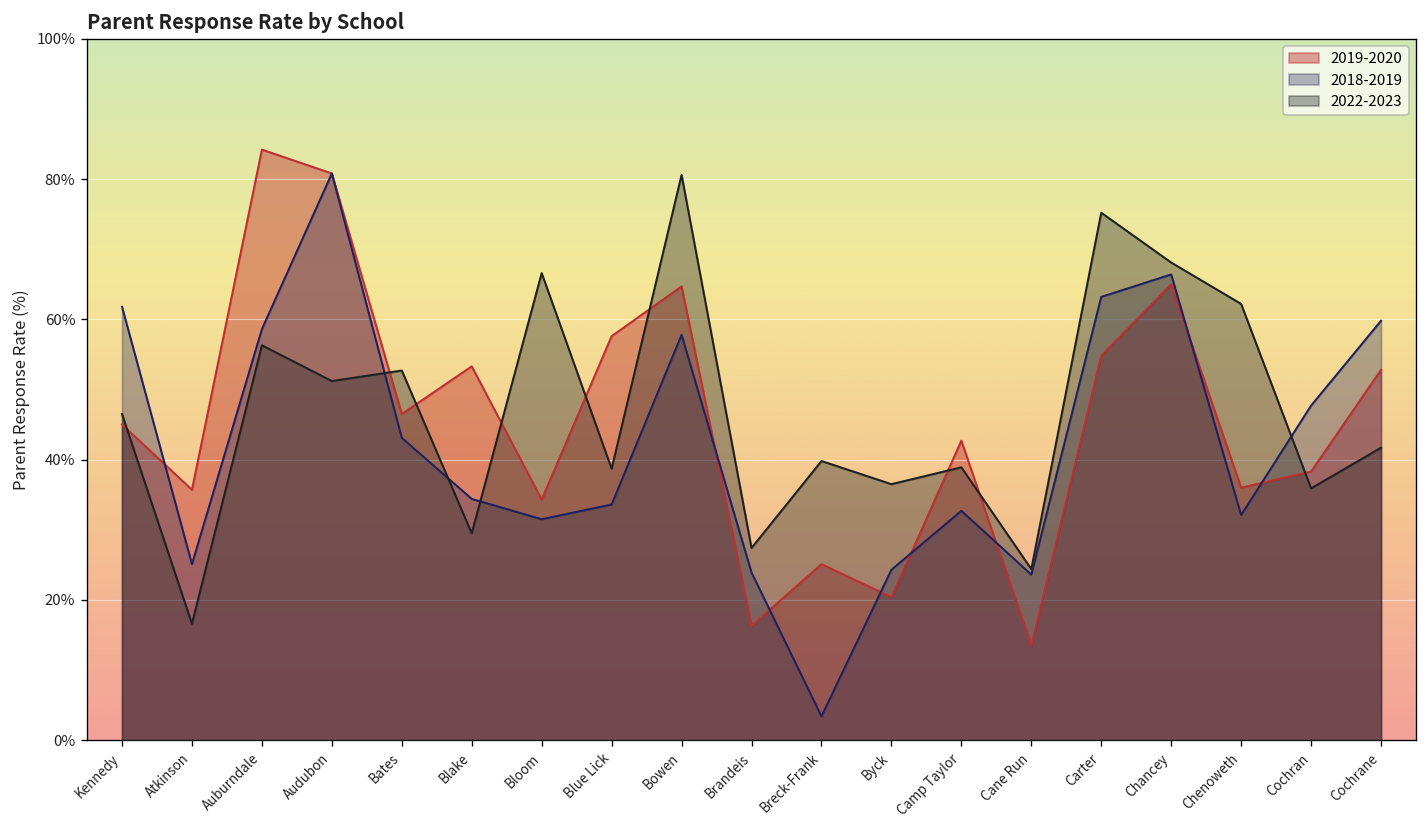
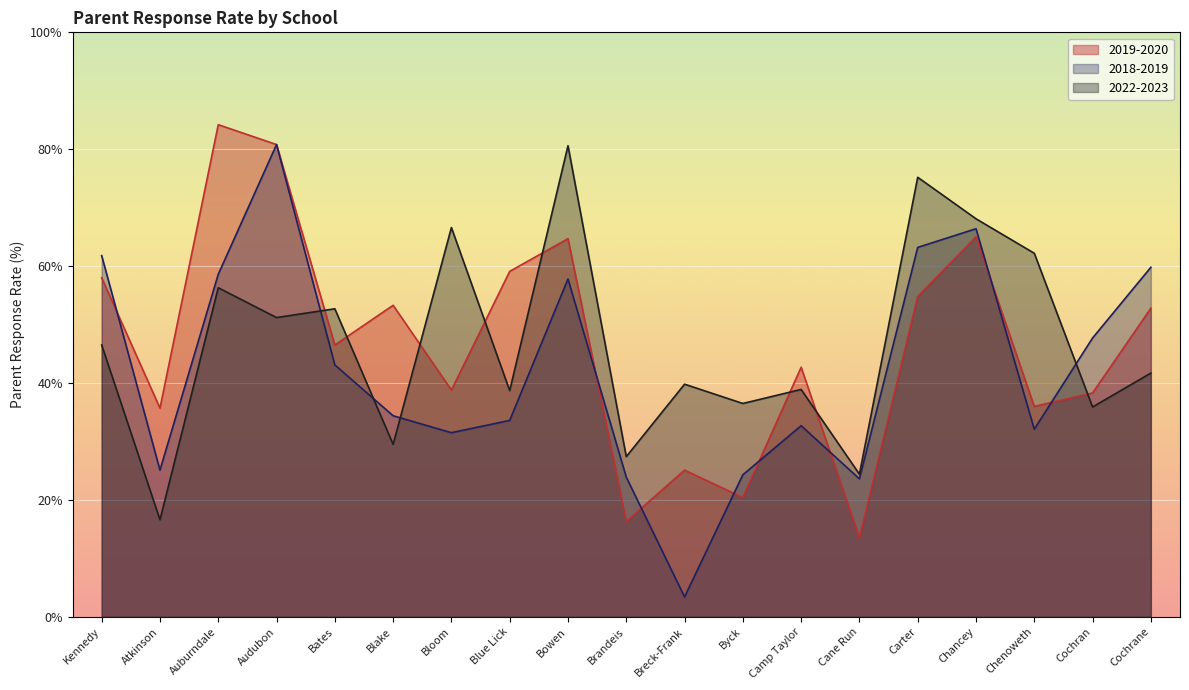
  {
    "2019-2020": {
-     "Kennedy": "45%",
+     "Kennedy": "58%",
      "Atkinson": "36%",
      "Auburndale": "84%",
      "Bates": "47%",
      "Blake": "53%",
-     "Bloom": "34%",
-     "Blue Lick": "58%",
+     "Bloom": "39%",
+     "Blue Lick": "59%",
      "Bowen": "65%",
      "Brandeis": "16%",
      "Breck-Frank": "25%",
      "Byck": "20%",
      "Camp Taylor": "43%",
      "Cane Run": "14%",
      "Carter": "55%",
      "Chancey": "65%",
      "Chenoweth": "36%",
      "Cochran": "38%",
      "Cochrane": "53%"
    }
  }
